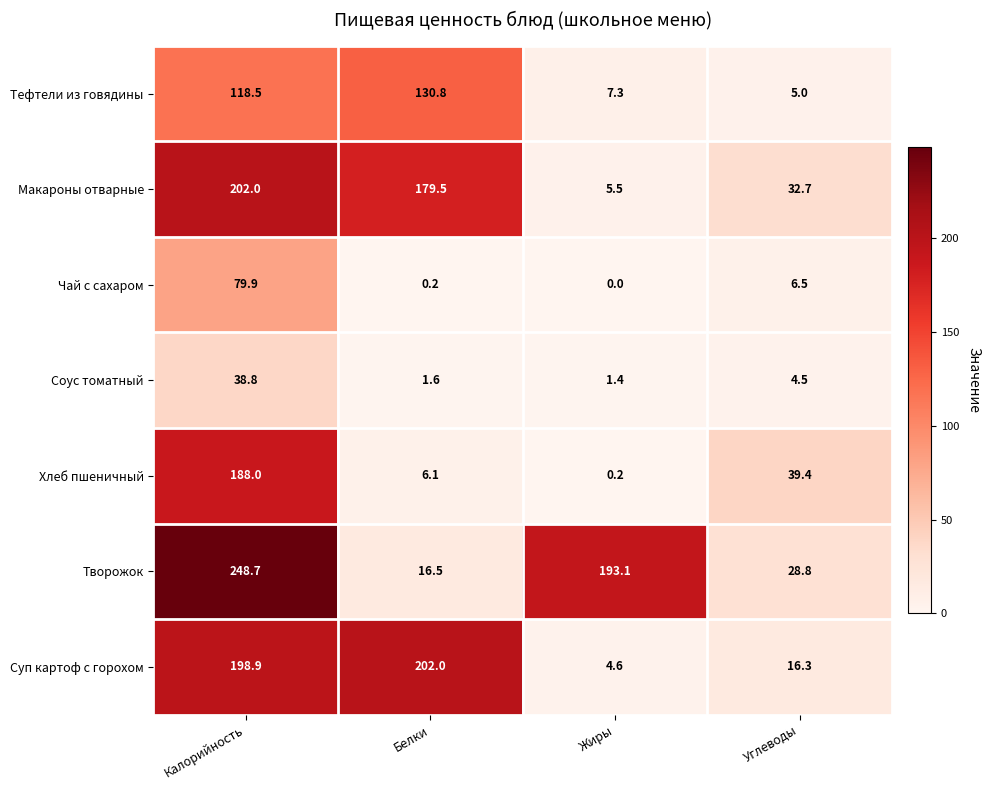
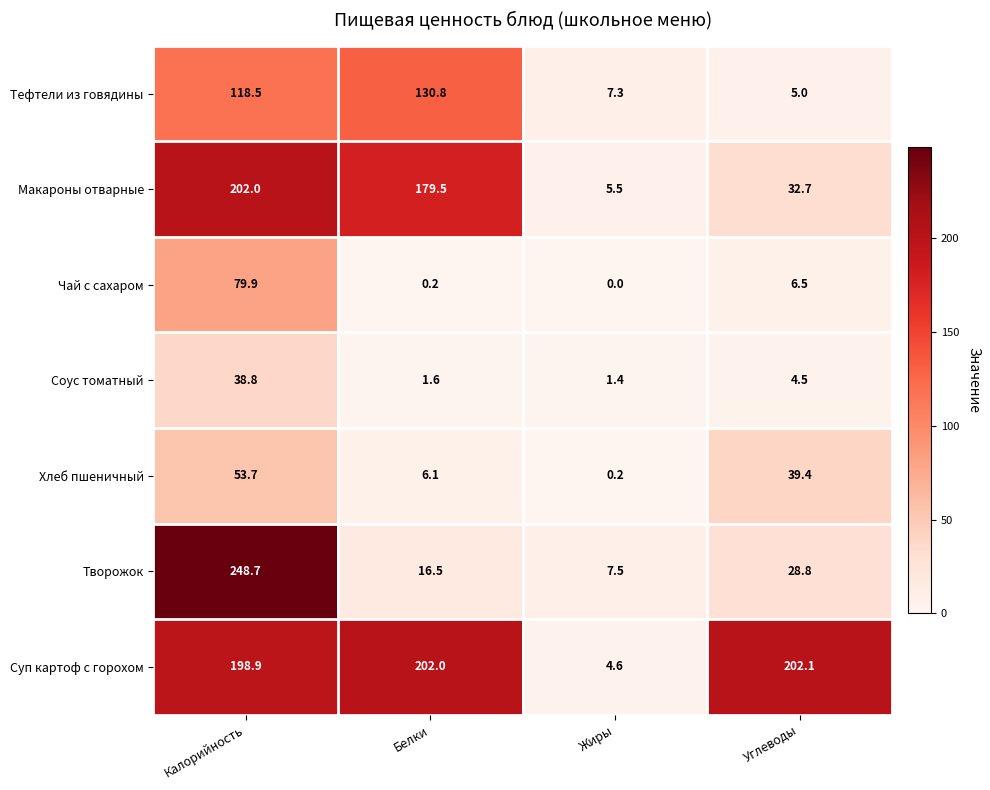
  {
    "Тефтели из говядины": {
      "Калорийность": 118.5,
      "Белки": 130.8,
      "Жиры": 7.3,
      "Углеводы": 5.0
    },
    "Макароны отварные": {
      "Калорийность": 202.0,
      "Белки": 179.5,
      "Жиры": 5.5,
      "Углеводы": 32.7
    },
    "Чай с сахаром": {
      "Калорийность": 79.9,
      "Белки": 0.2,
      "Жиры": 0.0,
      "Углеводы": 6.5
    },
    "Соус томатный": {
      "Калорийность": 38.8,
      "Белки": 1.6,
      "Жиры": 1.4,
      "Углеводы": 4.5
    },
    "Хлеб пшеничный": {
-     "Калорийность": 188.0,
+     "Калорийность": 53.7,
      "Белки": 6.1,
      "Жиры": 0.2,
      "Углеводы": 39.4
    },
    "Творожок": {
      "Калорийность": 248.7,
      "Белки": 16.5,
-     "Жиры": 193.1,
+     "Жиры": 7.5,
      "Углеводы": 28.8
    },
    "Суп картоф с горохом": {
      "Калорийность": 198.9,
      "Белки": 202.0,
      "Жиры": 4.6,
-     "Углеводы": 16.3
+     "Углеводы": 202.1
    }
  }
